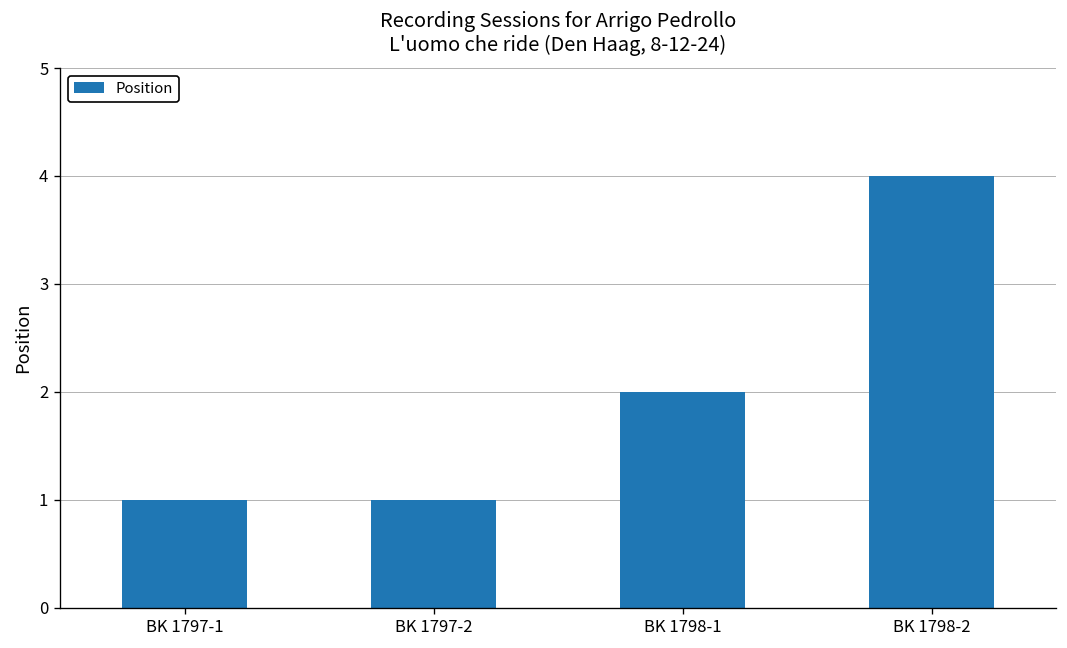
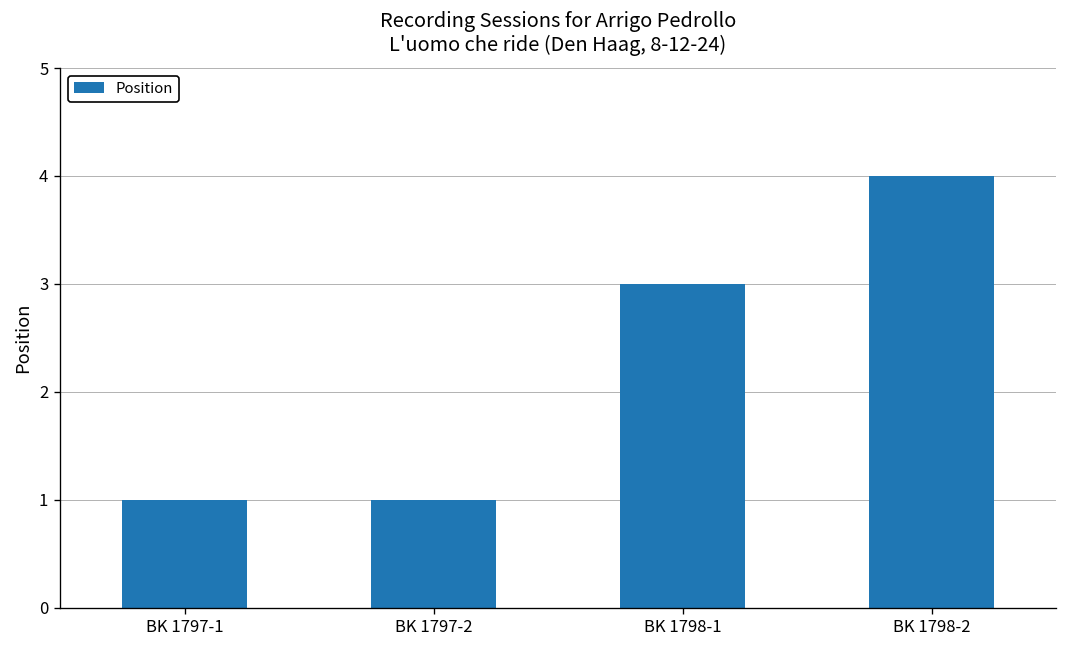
  {
    "BK 1797-1": 1,
    "BK 1797-2": 1,
-   "BK 1798-1": 2,
+   "BK 1798-1": 3,
    "BK 1798-2": 4
  }
